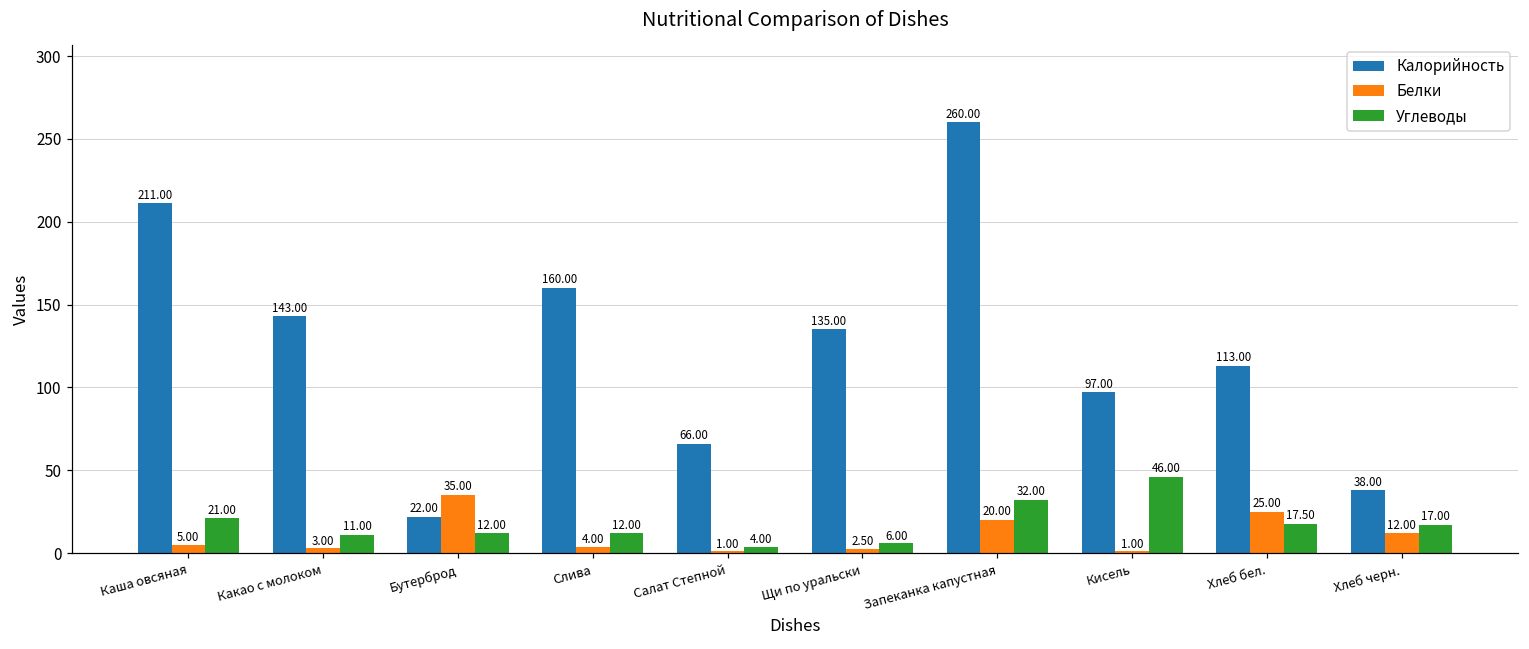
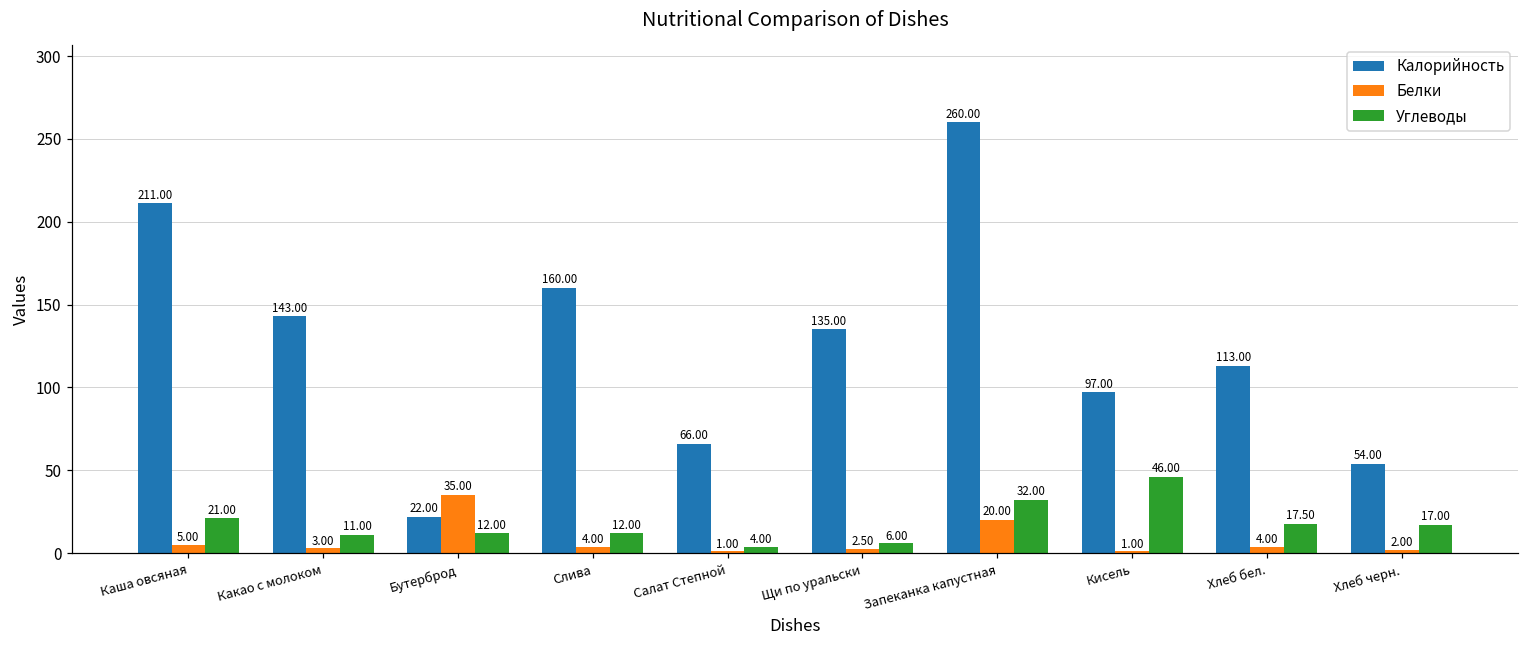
  {
    "Калорийность": {
      "Каша овсяная": 211.00,
      "Какао с молоком": 143.00,
      "Бутерброд": 22.00,
      "Слива": 160.00,
      "Салат Степной": 66.00,
      "Щи по уральски": 135.00,
      "Запеканка капустная": 260.00,
      "Кисель": 97.00,
      "Хлеб бел.": 113.00,
-     "Хлеб черн.": 38.00
+     "Хлеб черн.": 54.00
    },
    "Белки": {
      "Каша овсяная": 5.00,
      "Какао с молоком": 3.00,
      "Бутерброд": 35.00,
      "Слива": 4.00,
      "Салат Степной": 1.00,
      "Щи по уральски": 2.50,
      "Запеканка капустная": 20.00,
      "Кисель": 1.00,
-     "Хлеб бел.": 25.00,
-     "Хлеб черн.": 12.00
+     "Хлеб бел.": 4.00,
+     "Хлеб черн.": 2.00
    },
    "Углеводы": {
      "Каша овсяная": 21.00,
      "Какао с молоком": 11.00,
      "Бутерброд": 12.00,
      "Слива": 12.00,
      "Салат Степной": 4.00,
      "Щи по уральски": 6.00,
      "Запеканка капустная": 32.00,
      "Кисель": 46.00,
      "Хлеб бел.": 17.50,
      "Хлеб черн.": 17.00
    }
  }
